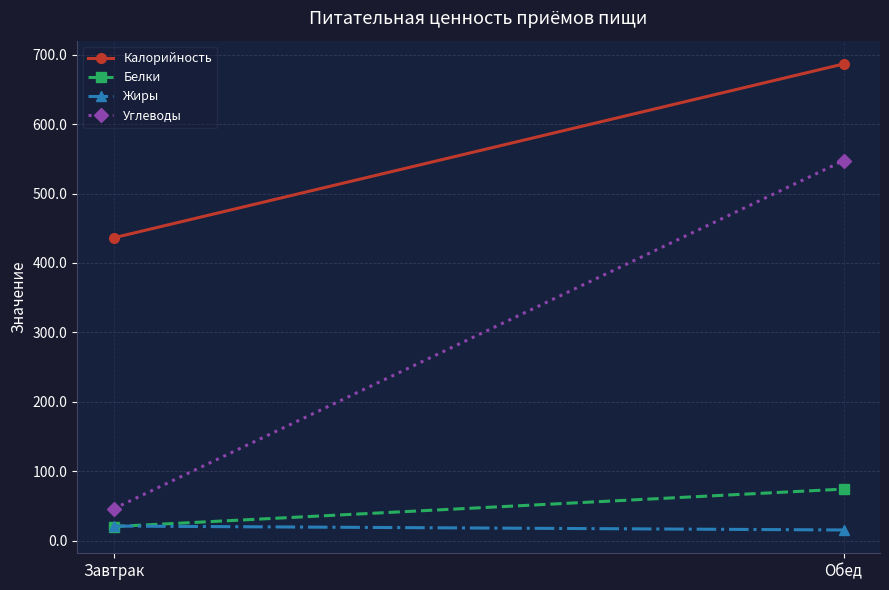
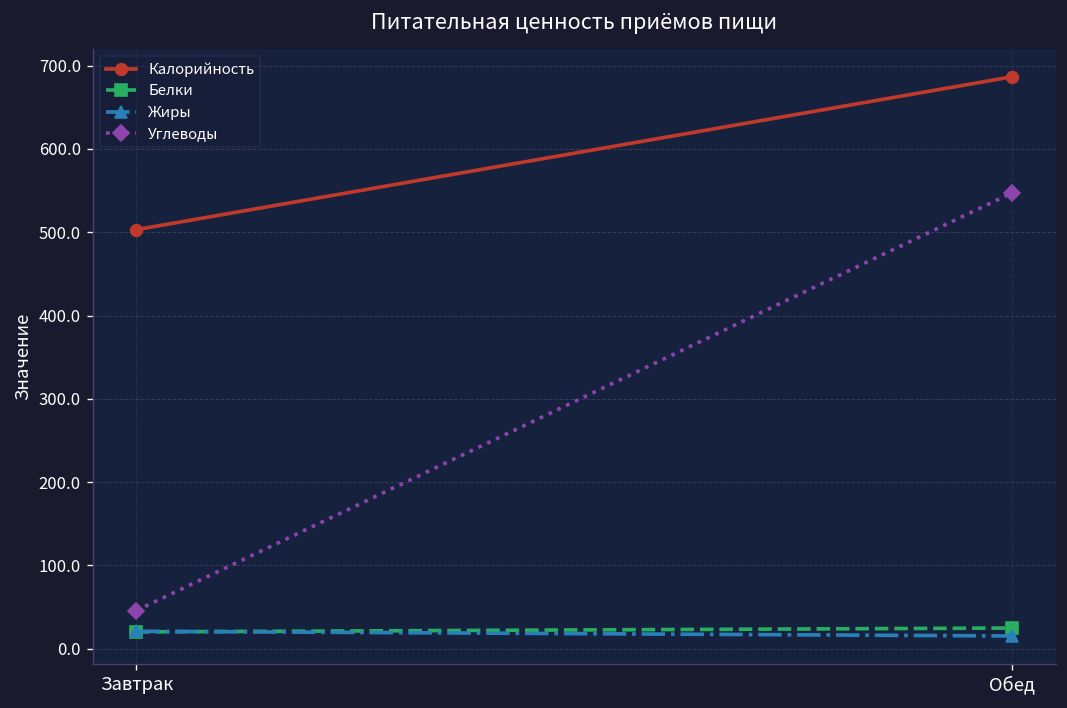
  {
    "Калорийность": {
-     "Завтрак": 440,
+     "Завтрак": 500,
      "Обед": 690
    },
    "Белки": {
-     "Обед": 70
+     "Обед": 20
    },
    "Жиры": {
      "Обед": 20
    },
    "Углеводы": {
      "Завтрак": 50,
      "Обед": 550
    }
  }
